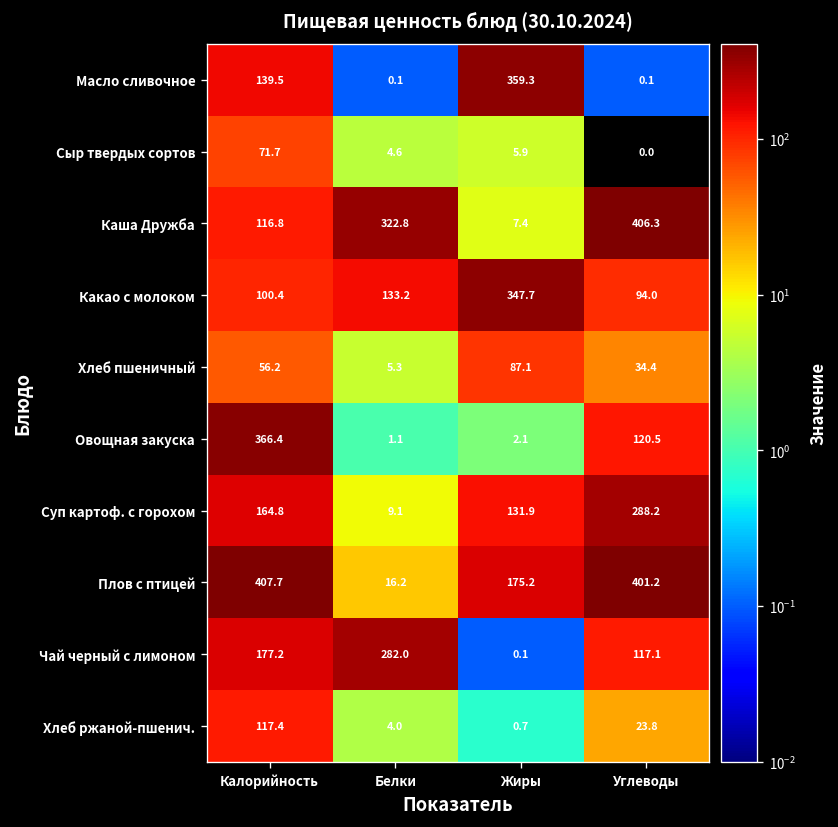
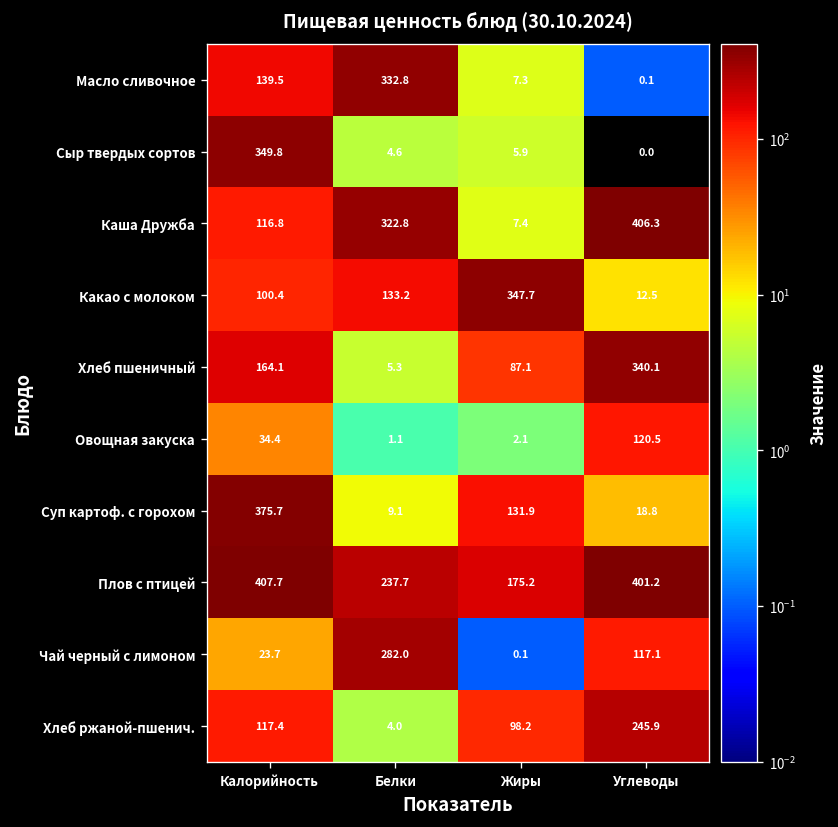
  {
    "Масло сливочное": {
      "Калорийность": 139.5,
-     "Белки": 0.1,
-     "Жиры": 359.3,
+     "Белки": 332.8,
+     "Жиры": 7.3,
      "Углеводы": 0.1
    },
    "Сыр твердых сортов": {
-     "Калорийность": 71.7,
+     "Калорийность": 349.8,
      "Белки": 4.6,
      "Жиры": 5.9,
      "Углеводы": 0.0
    },
    "Каша Дружба": {
      "Калорийность": 116.8,
      "Белки": 322.8,
      "Жиры": 7.4,
      "Углеводы": 406.3
    },
    "Какао с молоком": {
      "Калорийность": 100.4,
      "Белки": 133.2,
      "Жиры": 347.7,
-     "Углеводы": 94.0
+     "Углеводы": 12.5
    },
    "Хлеб пшеничный": {
-     "Калорийность": 56.2,
+     "Калорийность": 164.1,
      "Белки": 5.3,
      "Жиры": 87.1,
-     "Углеводы": 34.4
+     "Углеводы": 340.1
    },
    "Овощная закуска": {
-     "Калорийность": 366.4,
+     "Калорийность": 34.4,
      "Белки": 1.1,
      "Жиры": 2.1,
      "Углеводы": 120.5
    },
    "Суп картоф. с горохом": {
-     "Калорийность": 164.8,
+     "Калорийность": 375.7,
      "Белки": 9.1,
      "Жиры": 131.9,
-     "Углеводы": 288.2
+     "Углеводы": 18.8
    },
    "Плов с птицей": {
      "Калорийность": 407.7,
-     "Белки": 16.2,
+     "Белки": 237.7,
      "Жиры": 175.2,
      "Углеводы": 401.2
    },
    "Чай черный с лимоном": {
-     "Калорийность": 177.2,
+     "Калорийность": 23.7,
      "Белки": 282.0,
      "Жиры": 0.1,
      "Углеводы": 117.1
    },
    "Хлеб ржаной-пшенич.": {
      "Калорийность": 117.4,
      "Белки": 4.0,
-     "Жиры": 0.7,
-     "Углеводы": 23.8
+     "Жиры": 98.2,
+     "Углеводы": 245.9
    }
  }
